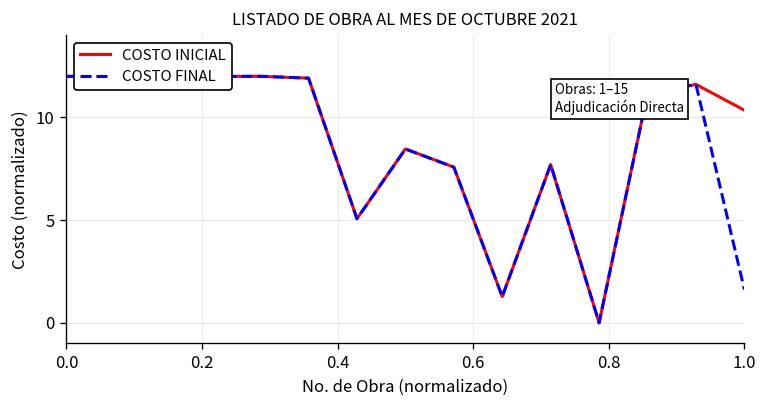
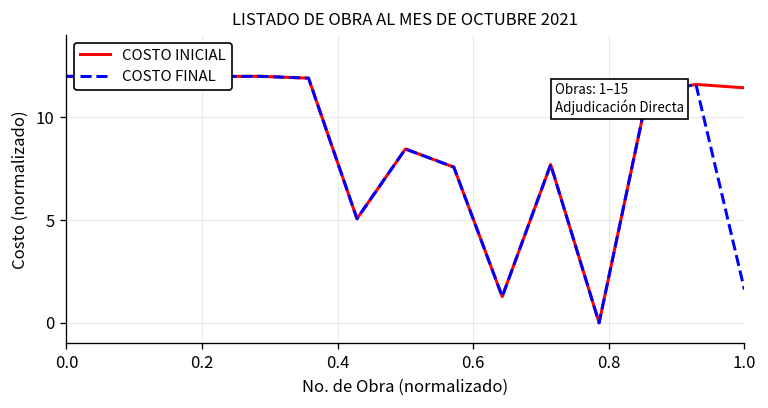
  {
    "COSTO INICIAL": {
-     "1.0": 10.3
+     "1.0": 11.4
    },
    "COSTO FINAL": {
      "1.0": 1.6
    }
  }
